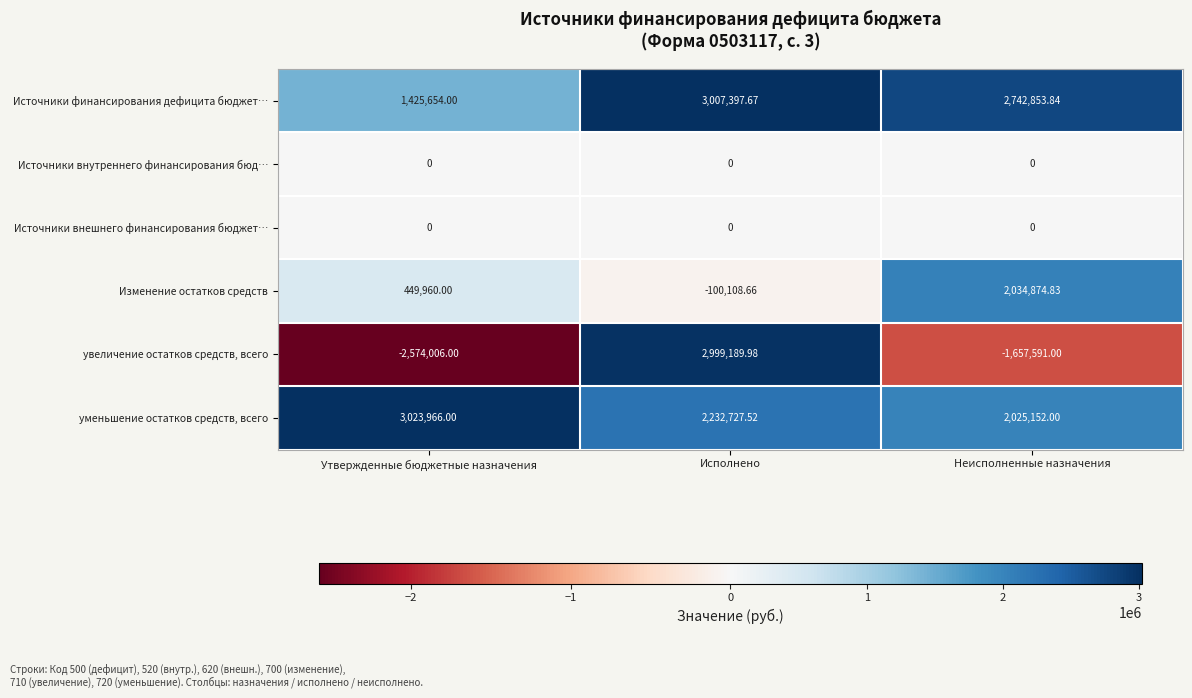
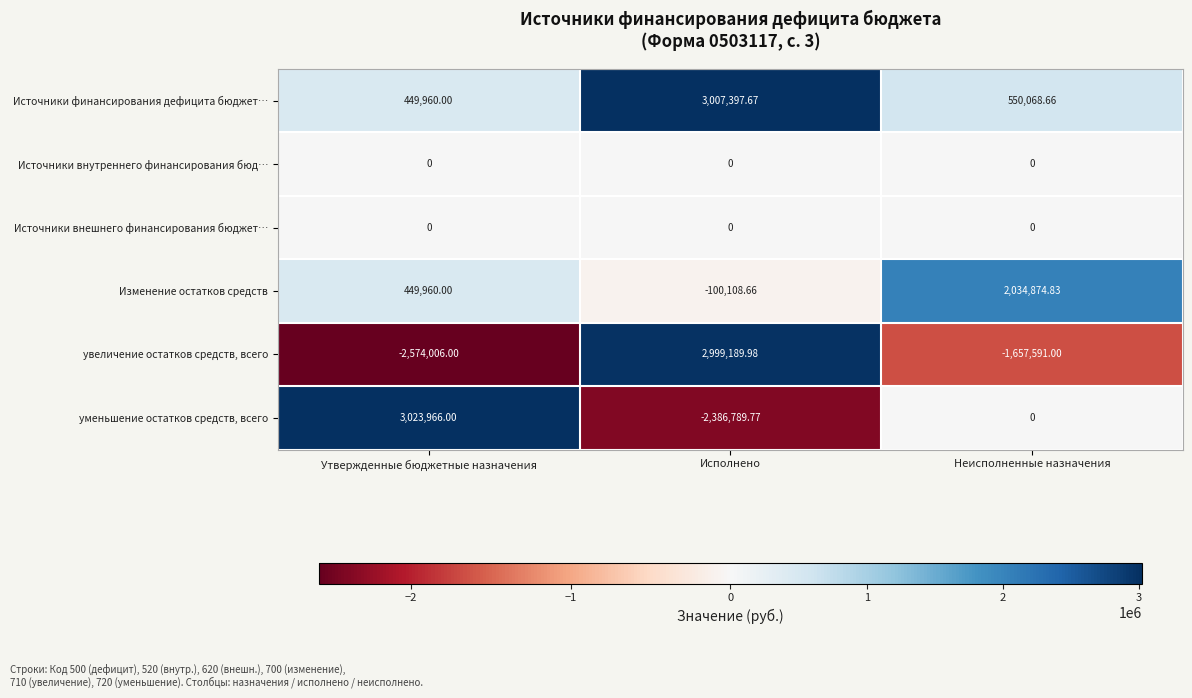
  {
    "Источники финансирования дефицита бюджет…": {
-     "Утвержденные бюджетные назначения": "1,425,654.00",
+     "Утвержденные бюджетные назначения": "449,960.00",
      "Исполнено": "3,007,397.67",
-     "Неисполненные назначения": "2,742,853.84"
+     "Неисполненные назначения": "550,068.66"
    },
    "Источники внутреннего финансирования бюд…": {
      "Утвержденные бюджетные назначения": "0",
      "Исполнено": "0",
      "Неисполненные назначения": "0"
    },
    "Источники внешнего финансирования бюджет…": {
      "Утвержденные бюджетные назначения": "0",
      "Исполнено": "0",
      "Неисполненные назначения": "0"
    },
    "Изменение остатков средств": {
      "Утвержденные бюджетные назначения": "449,960.00",
      "Исполнено": "-100,108.66",
      "Неисполненные назначения": "2,034,874.83"
    },
    "увеличение остатков средств, всего": {
      "Утвержденные бюджетные назначения": "-2,574,006.00",
      "Исполнено": "2,999,189.98",
      "Неисполненные назначения": "-1,657,591.00"
    },
    "уменьшение остатков средств, всего": {
      "Утвержденные бюджетные назначения": "3,023,966.00",
-     "Исполнено": "2,232,727.52",
-     "Неисполненные назначения": "2,025,152.00"
+     "Исполнено": "-2,386,789.77",
+     "Неисполненные назначения": "0"
    }
  }
